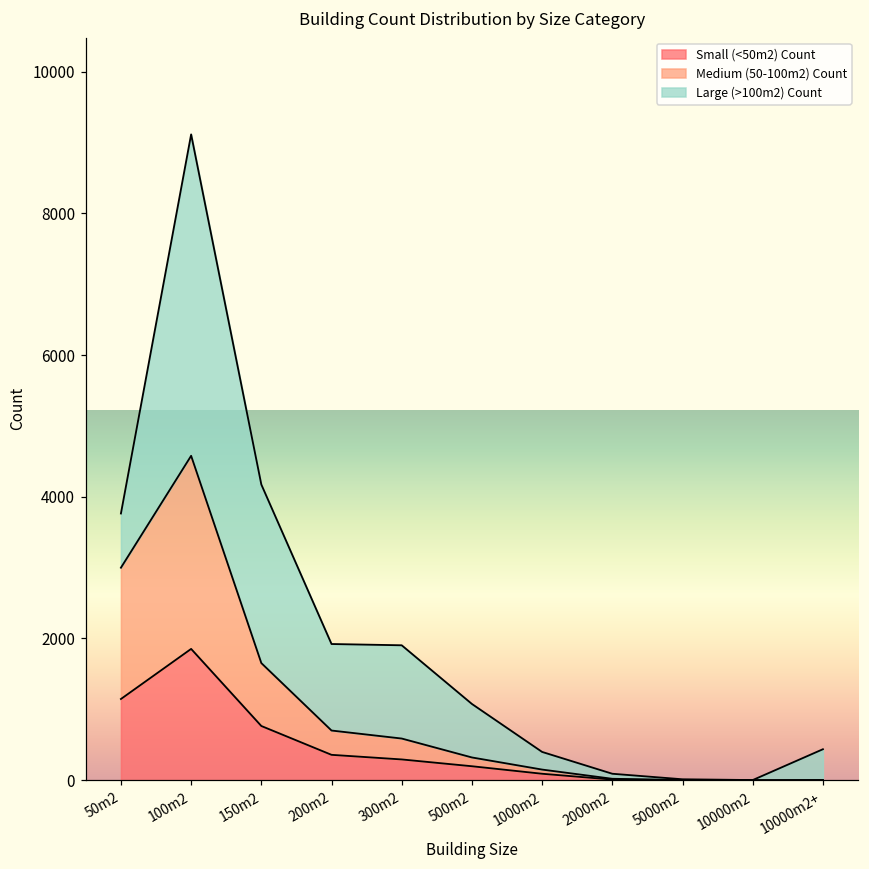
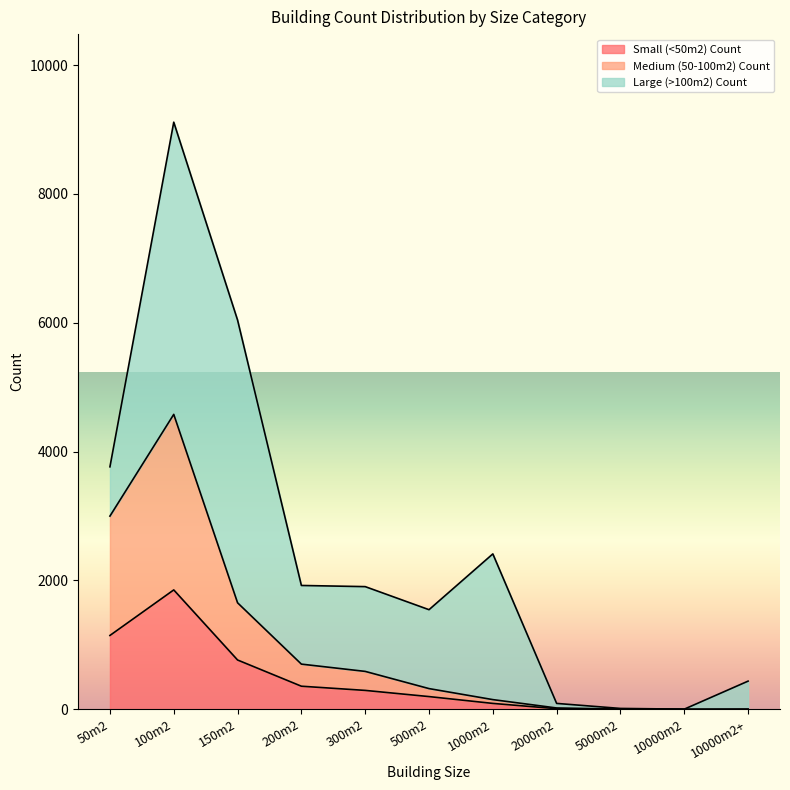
  {
    "Large (>100m2) Count": {
      "50m2": 800,
      "100m2": 4500,
-     "150m2": 2500,
+     "150m2": 4400,
      "200m2": 1200,
      "300m2": 1300,
-     "500m2": 800,
-     "1000m2": 200,
+     "500m2": 1200,
+     "1000m2": 2300,
      "2000m2": 100,
      "10000m2+": 400
    }
  }
